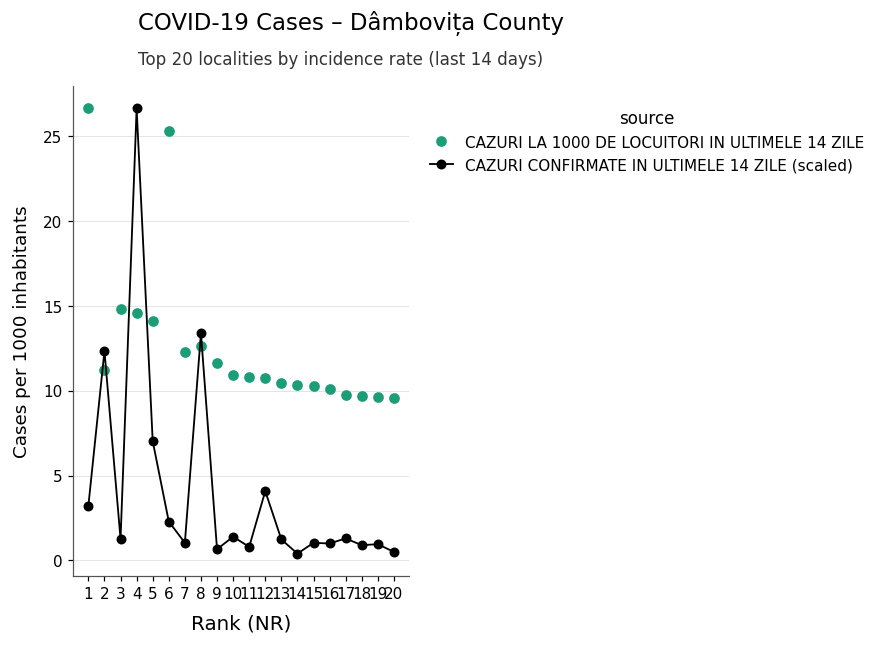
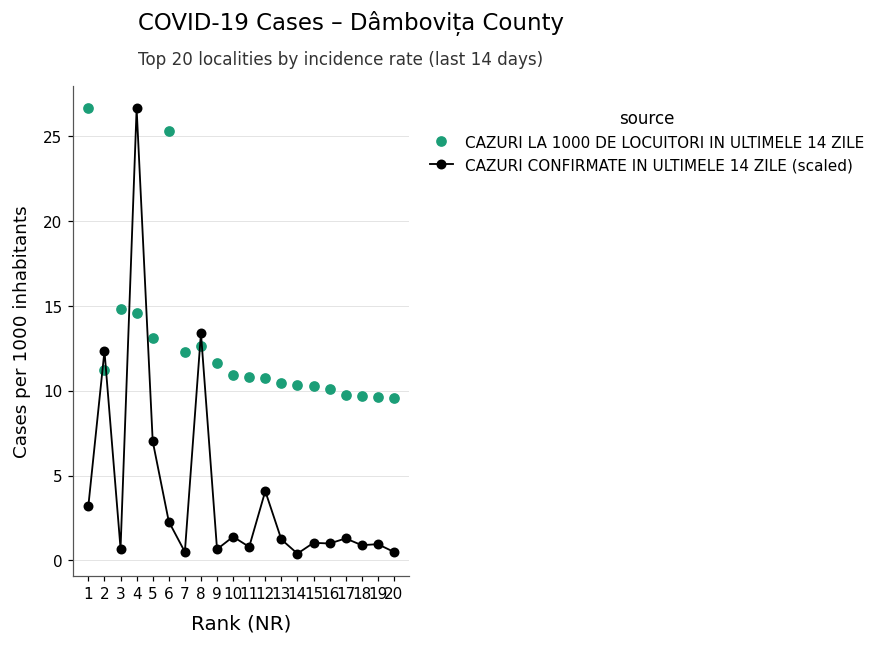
  {
    "CAZURI LA 1000 DE LOCUITORI IN ULTIMELE 14 ZILE": {
      "1": 26.6,
      "2": 11.2,
      "3": 14.8,
      "4": 14.6,
-     "5": 14.1,
+     "5": 13.1,
      "6": 25.3,
      "7": 12.3,
      "8": 12.6,
      "9": 11.6
    },
    "CAZURI CONFIRMATE IN ULTIMELE 14 ZILE (scaled)": {
      "1": 3.2,
      "2": 12.3,
-     "3": 1.3,
+     "3": 0.7,
      "4": 26.6,
      "5": 7.0,
      "6": 2.3,
-     "7": 1.0,
+     "7": 0.5,
      "8": 13.4,
      "9": 0.7
    }
  }
